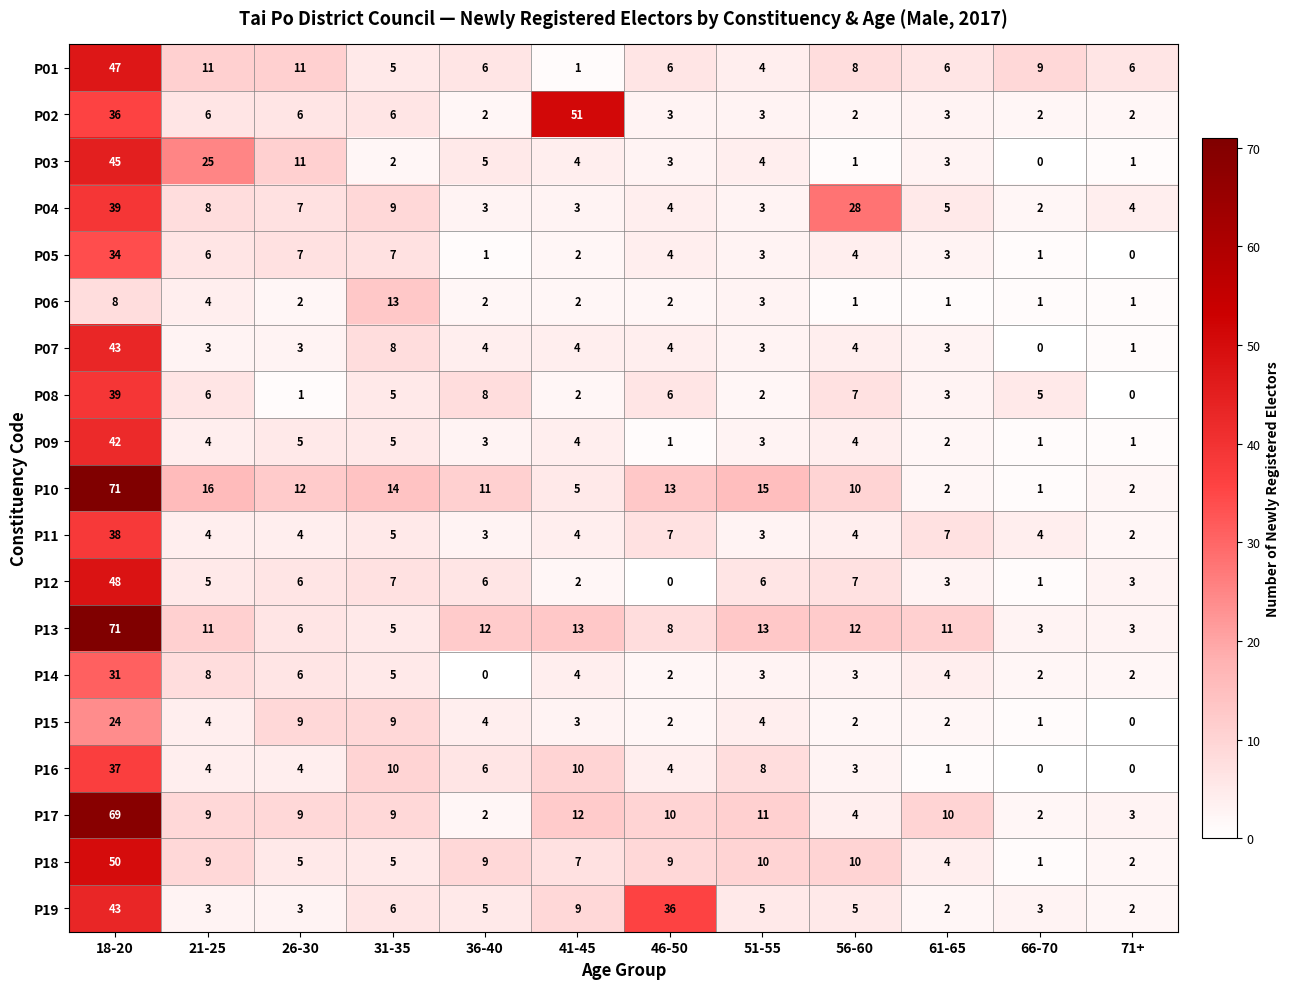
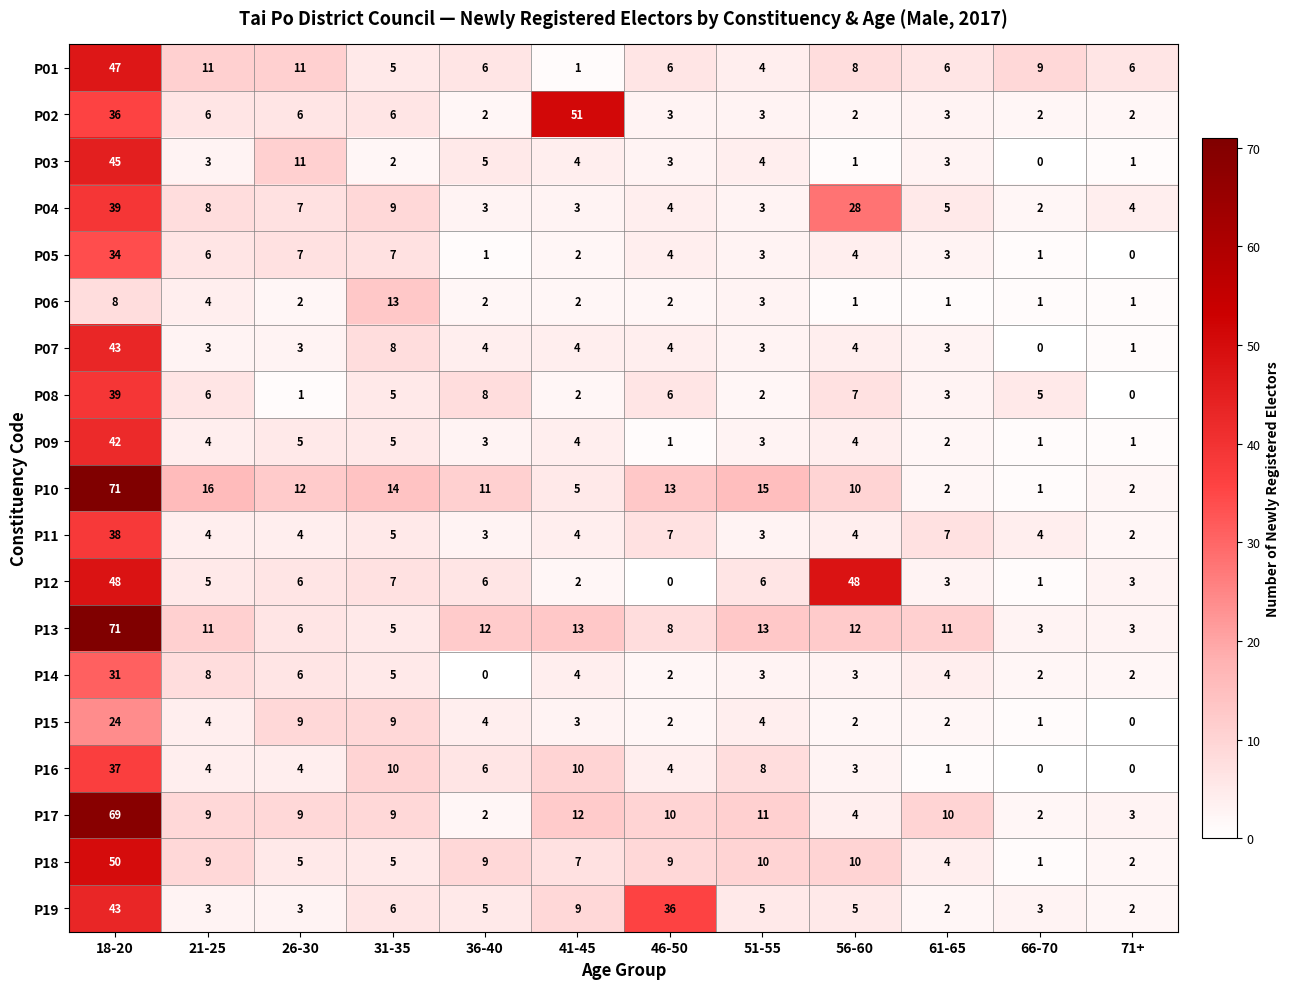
  {
    "P03": {
      "18-20": 45,
-     "21-25": 25,
+     "21-25": 3,
      "26-30": 11,
      "31-35": 2,
      "36-40": 5,
      "41-45": 4,
      "46-50": 3,
      "51-55": 4,
      "56-60": 1,
      "61-65": 3,
      "66-70": 0,
      "71+": 1
    },
    "P12": {
      "18-20": 48,
      "21-25": 5,
      "26-30": 6,
      "31-35": 7,
      "36-40": 6,
      "41-45": 2,
      "46-50": 0,
      "51-55": 6,
-     "56-60": 7,
+     "56-60": 48,
      "61-65": 3,
      "66-70": 1,
      "71+": 3
    }
  }
